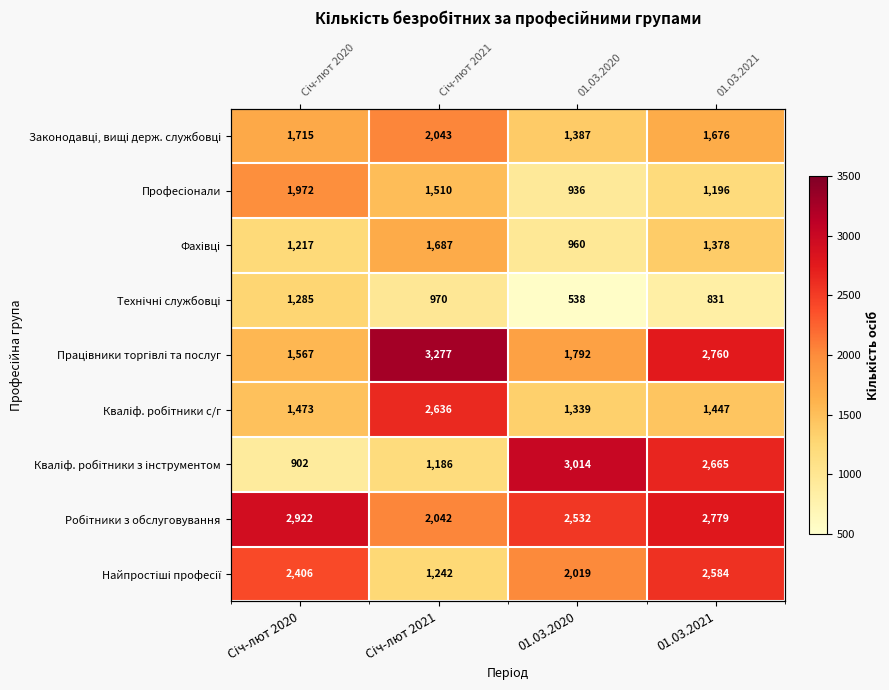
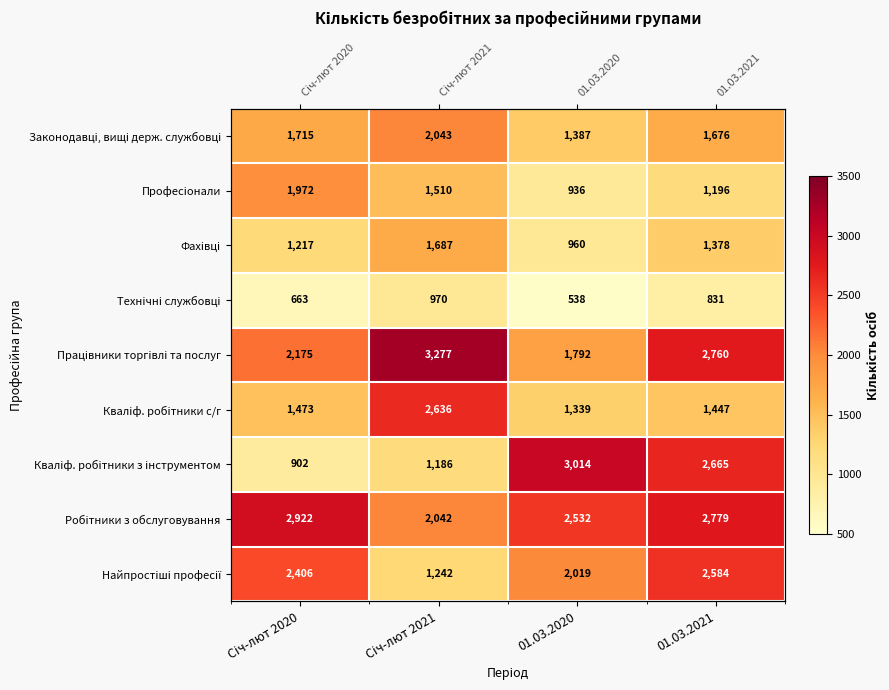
  {
    "Законодавці, вищі держ. службовці": {
      "Січ-лют 2020": "1,715",
      "Січ-лют 2021": "2,043",
      "01.03.2020": "1,387",
      "01.03.2021": "1,676"
    },
    "Професіонали": {
      "Січ-лют 2020": "1,972",
      "Січ-лют 2021": "1,510",
      "01.03.2020": "936",
      "01.03.2021": "1,196"
    },
    "Фахівці": {
      "Січ-лют 2020": "1,217",
      "Січ-лют 2021": "1,687",
      "01.03.2020": "960",
      "01.03.2021": "1,378"
    },
    "Технічні службовці": {
-     "Січ-лют 2020": "1,285",
+     "Січ-лют 2020": "663",
      "Січ-лют 2021": "970",
      "01.03.2020": "538",
      "01.03.2021": "831"
    },
    "Працівники торгівлі та послуг": {
-     "Січ-лют 2020": "1,567",
+     "Січ-лют 2020": "2,175",
      "Січ-лют 2021": "3,277",
      "01.03.2020": "1,792",
      "01.03.2021": "2,760"
    },
    "Кваліф. робітники с/г": {
      "Січ-лют 2020": "1,473",
      "Січ-лют 2021": "2,636",
      "01.03.2020": "1,339",
      "01.03.2021": "1,447"
    },
    "Кваліф. робітники з інструментом": {
      "Січ-лют 2020": "902",
      "Січ-лют 2021": "1,186",
      "01.03.2020": "3,014",
      "01.03.2021": "2,665"
    },
    "Робітники з обслуговування": {
      "Січ-лют 2020": "2,922",
      "Січ-лют 2021": "2,042",
      "01.03.2020": "2,532",
      "01.03.2021": "2,779"
    },
    "Найпростіші професії": {
      "Січ-лют 2020": "2,406",
      "Січ-лют 2021": "1,242",
      "01.03.2020": "2,019",
      "01.03.2021": "2,584"
    }
  }
